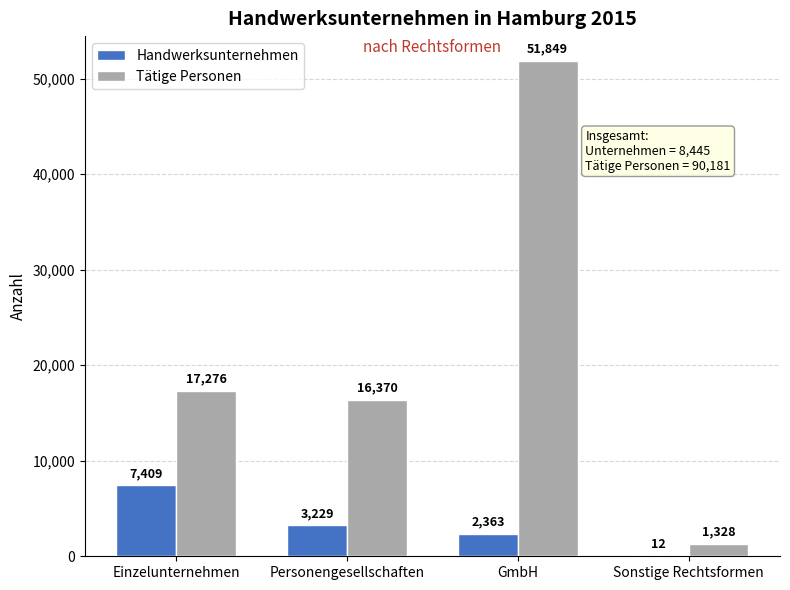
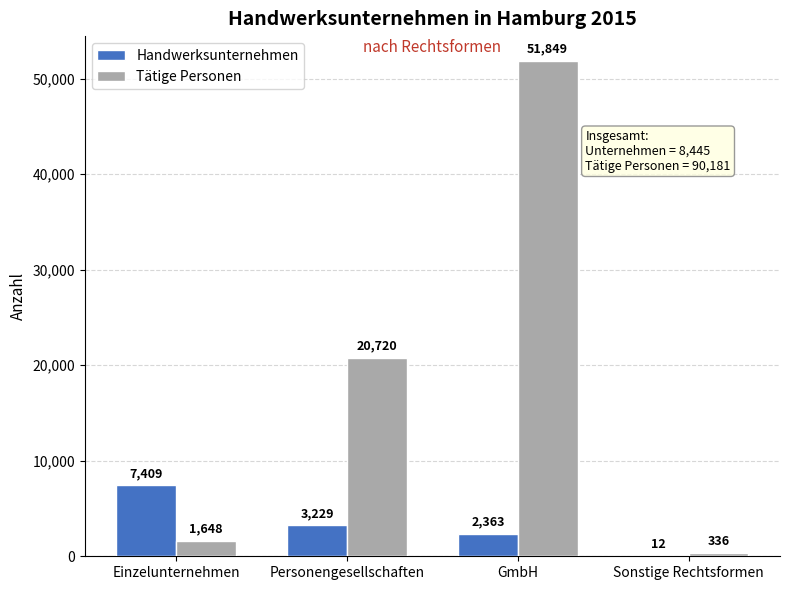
  {
    "Handwerksunternehmen": {
      "Einzelunternehmen": "7,409",
      "Personengesellschaften": "3,229",
      "GmbH": "2,363",
      "Sonstige Rechtsformen": "12"
    },
    "Tätige Personen": {
-     "Einzelunternehmen": "17,276",
-     "Personengesellschaften": "16,370",
+     "Einzelunternehmen": "1,648",
+     "Personengesellschaften": "20,720",
      "GmbH": "51,849",
-     "Sonstige Rechtsformen": "1,328"
+     "Sonstige Rechtsformen": "336"
    }
  }
